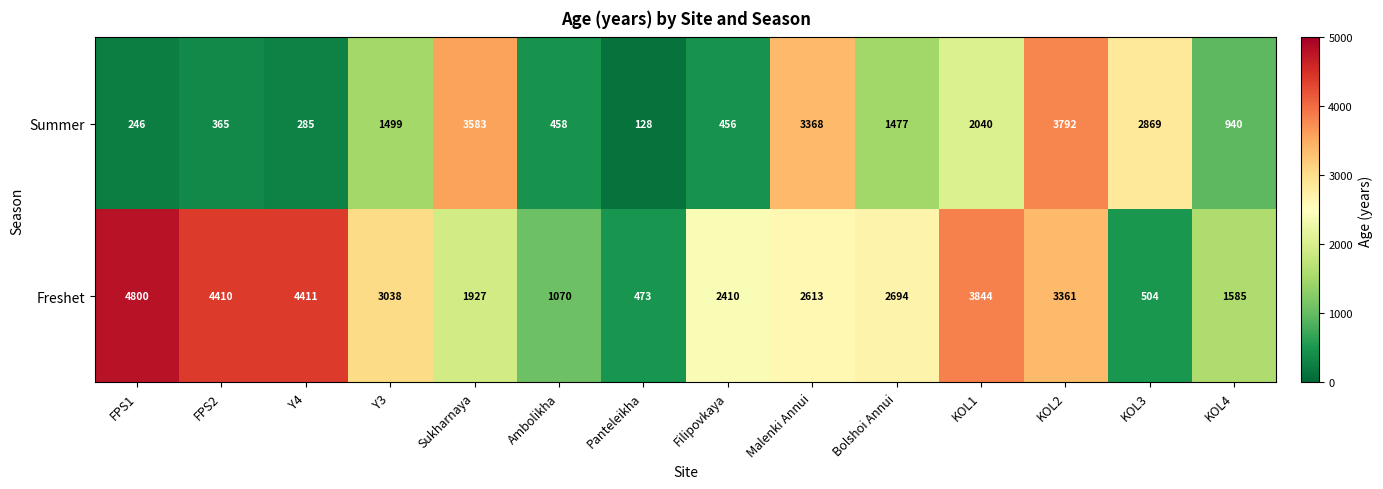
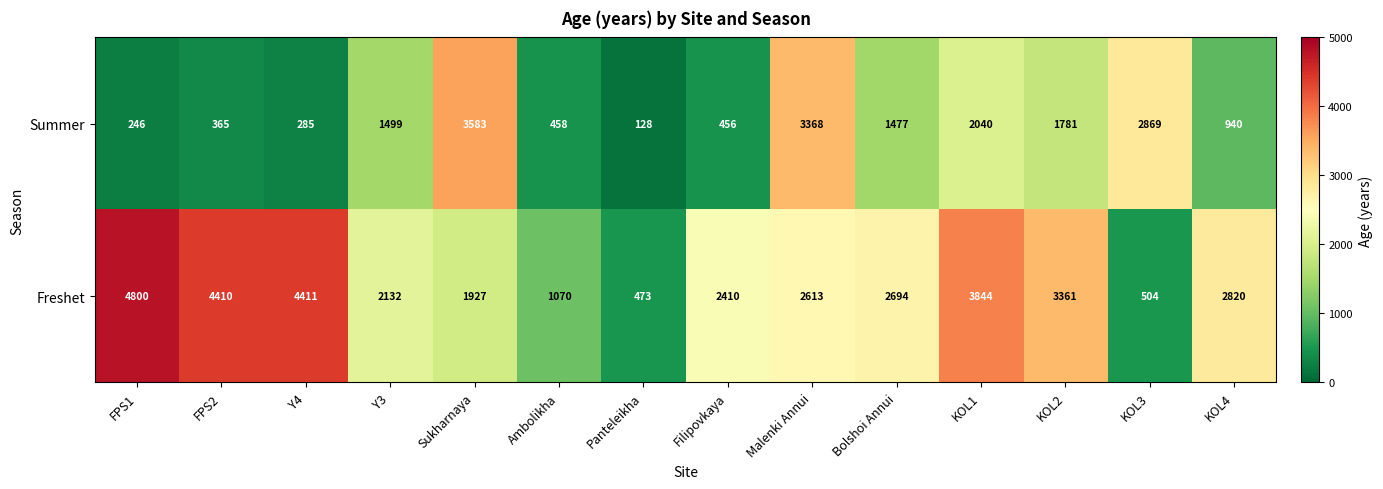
  {
    "Summer": {
      "FPS1": 246,
      "FPS2": 365,
      "Y4": 285,
      "Y3": 1499,
      "Sukharnaya": 3583,
      "Ambolikha": 458,
      "Panteleikha": 128,
      "Filipovkaya": 456,
      "Malenki Annui": 3368,
      "Bolshoi Annui": 1477,
      "KOL1": 2040,
-     "KOL2": 3792,
+     "KOL2": 1781,
      "KOL3": 2869,
      "KOL4": 940
    },
    "Freshet": {
      "FPS1": 4800,
      "FPS2": 4410,
      "Y4": 4411,
-     "Y3": 3038,
+     "Y3": 2132,
      "Sukharnaya": 1927,
      "Ambolikha": 1070,
      "Panteleikha": 473,
      "Filipovkaya": 2410,
      "Malenki Annui": 2613,
      "Bolshoi Annui": 2694,
      "KOL1": 3844,
      "KOL2": 3361,
      "KOL3": 504,
-     "KOL4": 1585
+     "KOL4": 2820
    }
  }
